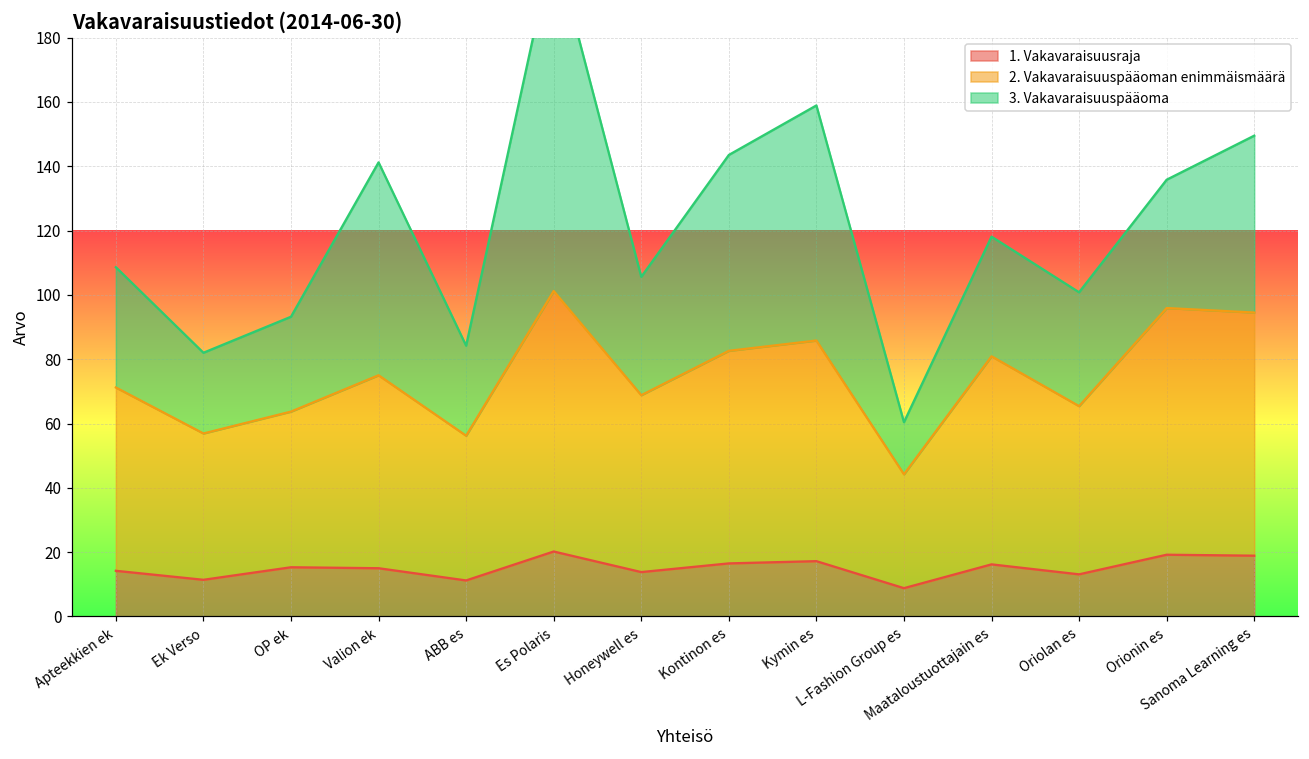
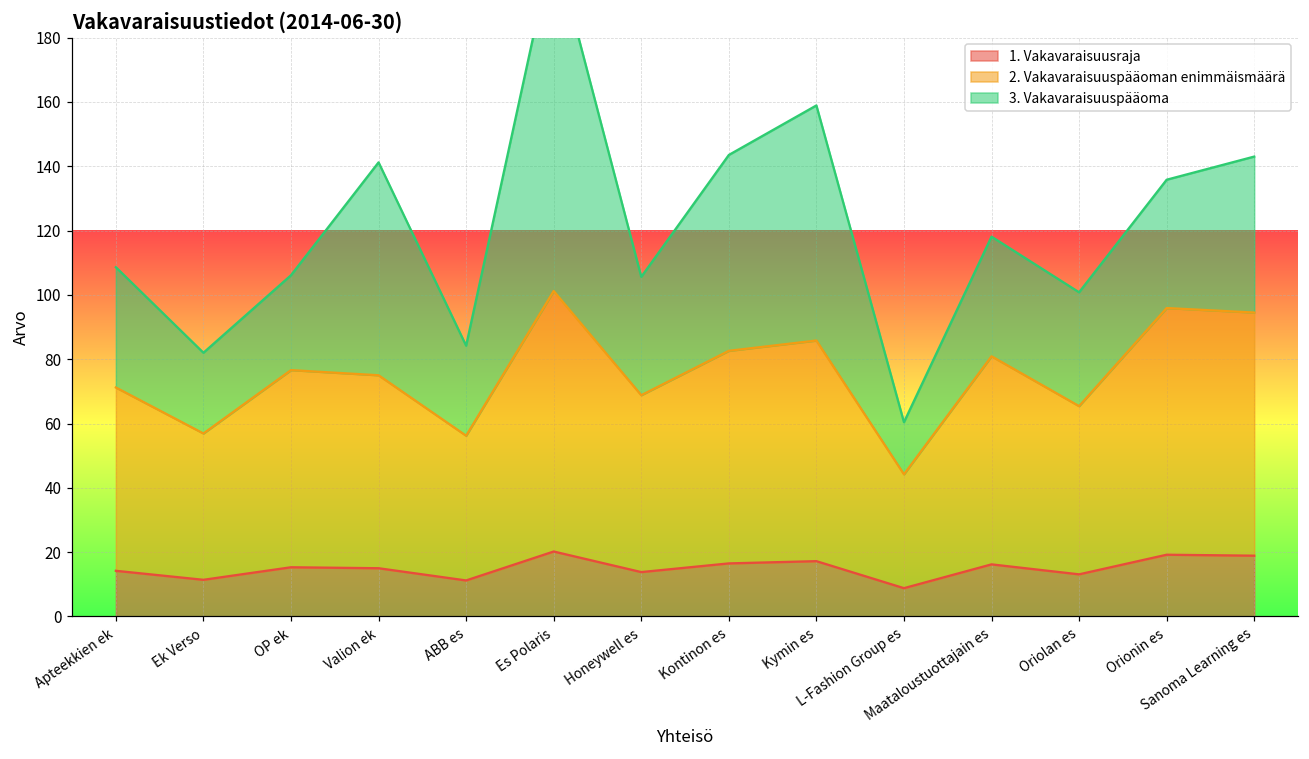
  {
    "1. Vakavaraisuusraja": {
      "Apteekkien ek": 14,
      "Ek Verso": 11,
      "OP ek": 15,
      "Valion ek": 15,
      "ABB es": 11,
      "Es Polaris": 20,
      "Honeywell es": 14,
      "Kontinon es": 17,
      "Kymin es": 17,
      "L-Fashion Group es": 9,
      "Maataloustuottajain es": 16,
      "Oriolan es": 13,
      "Orionin es": 19,
      "Sanoma Learning es": 19
    },
    "2. Vakavaraisuuspääoman enimmäismäärä": {
      "Apteekkien ek": 57,
      "Ek Verso": 46,
-     "OP ek": 48,
+     "OP ek": 61,
      "Valion ek": 60,
      "ABB es": 45,
      "Es Polaris": 81,
      "Honeywell es": 55,
      "Kontinon es": 66,
      "Kymin es": 69,
      "L-Fashion Group es": 35,
      "Maataloustuottajain es": 65,
      "Oriolan es": 52,
      "Orionin es": 77,
      "Sanoma Learning es": 76
    },
    "3. Vakavaraisuuspääoma": {
      "Apteekkien ek": 37,
      "Ek Verso": 25,
      "OP ek": 30,
      "Valion ek": 66,
      "ABB es": 28,
      "Honeywell es": 37,
      "Kontinon es": 61,
      "Kymin es": 73,
      "L-Fashion Group es": 16,
      "Maataloustuottajain es": 37,
      "Oriolan es": 35,
      "Orionin es": 40,
-     "Sanoma Learning es": 55
+     "Sanoma Learning es": 49
    }
  }
